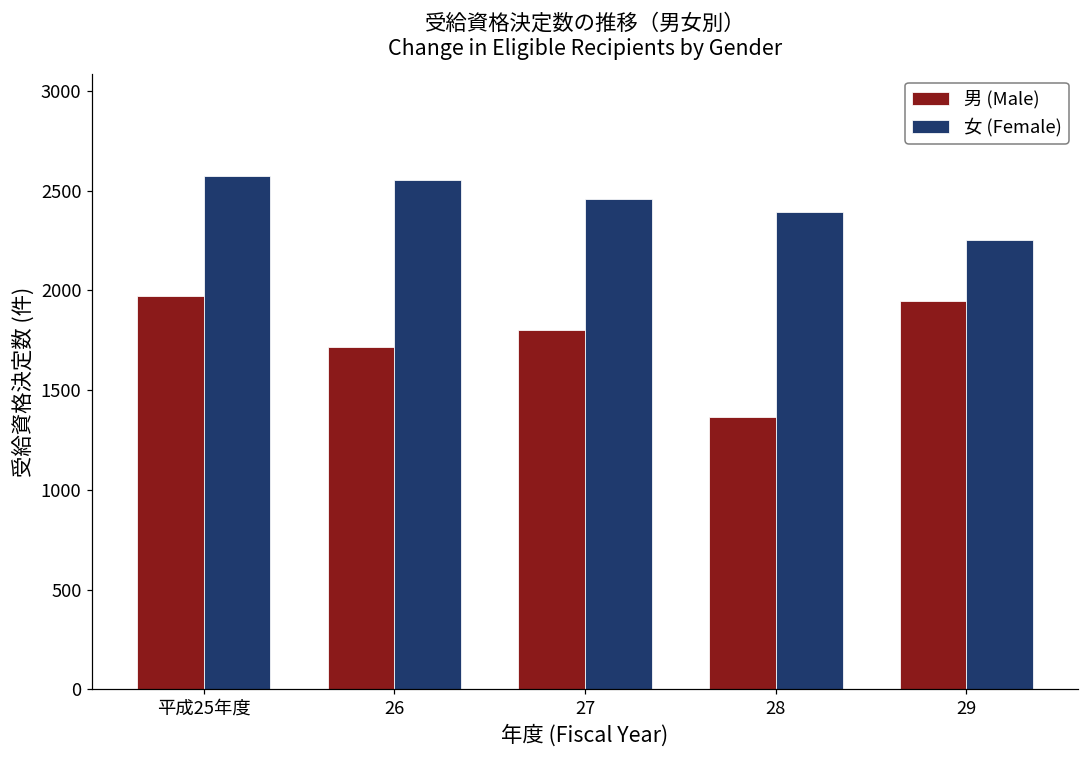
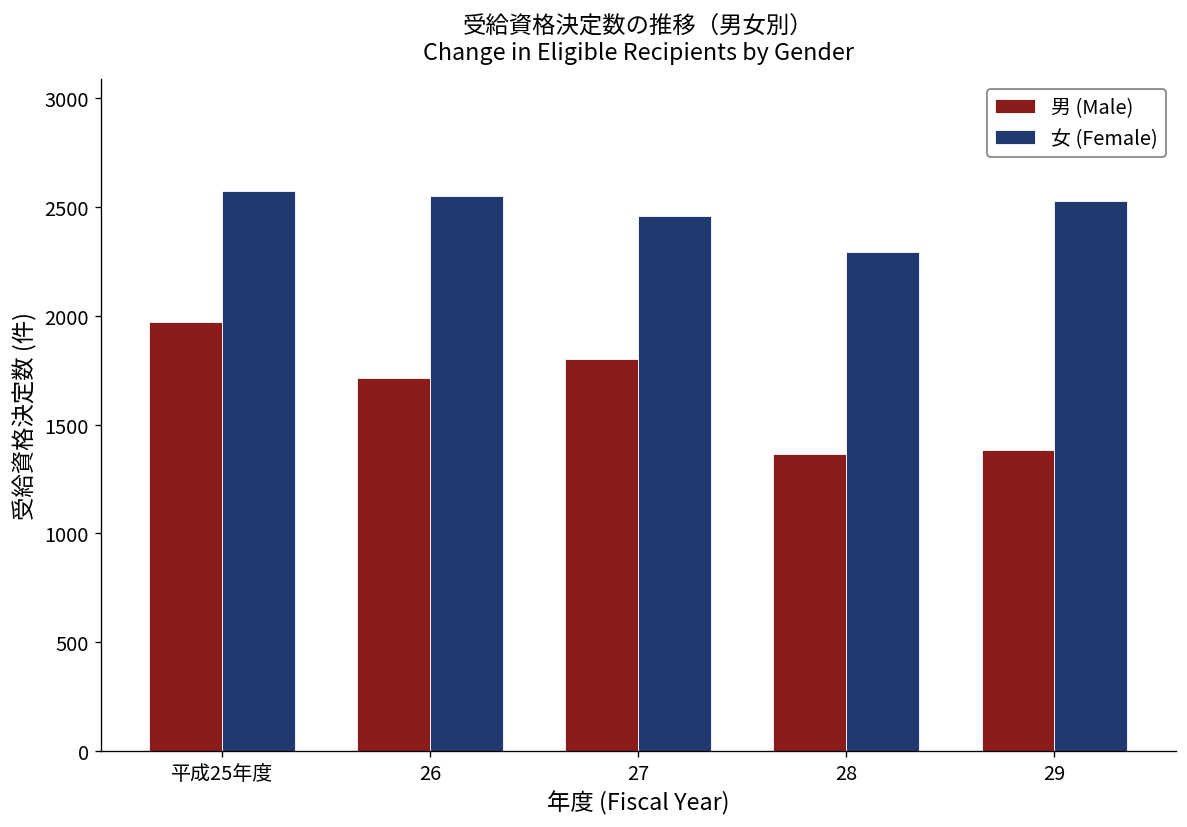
  {
    "男 (Male)": {
      "平成25年度": 1970,
      "26": 1720,
      "27": 1800,
      "28": 1360,
-     "29": 1950
+     "29": 1380
    },
    "女 (Female)": {
      "平成25年度": 2570,
      "26": 2550,
      "27": 2460,
-     "28": 2390,
-     "29": 2250
+     "28": 2290,
+     "29": 2530
    }
  }
